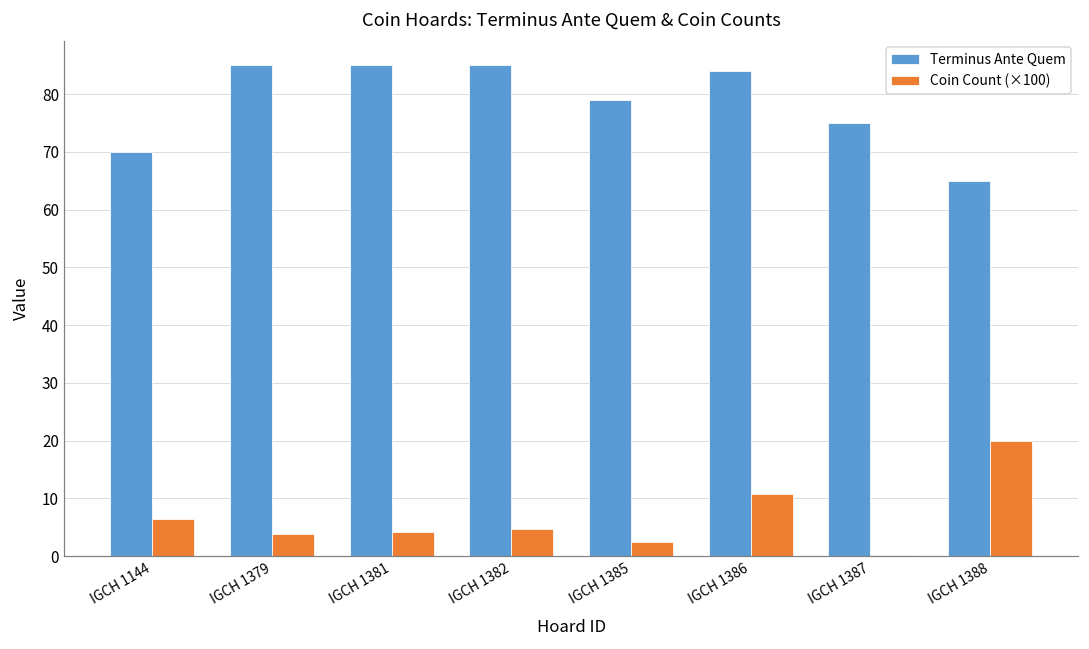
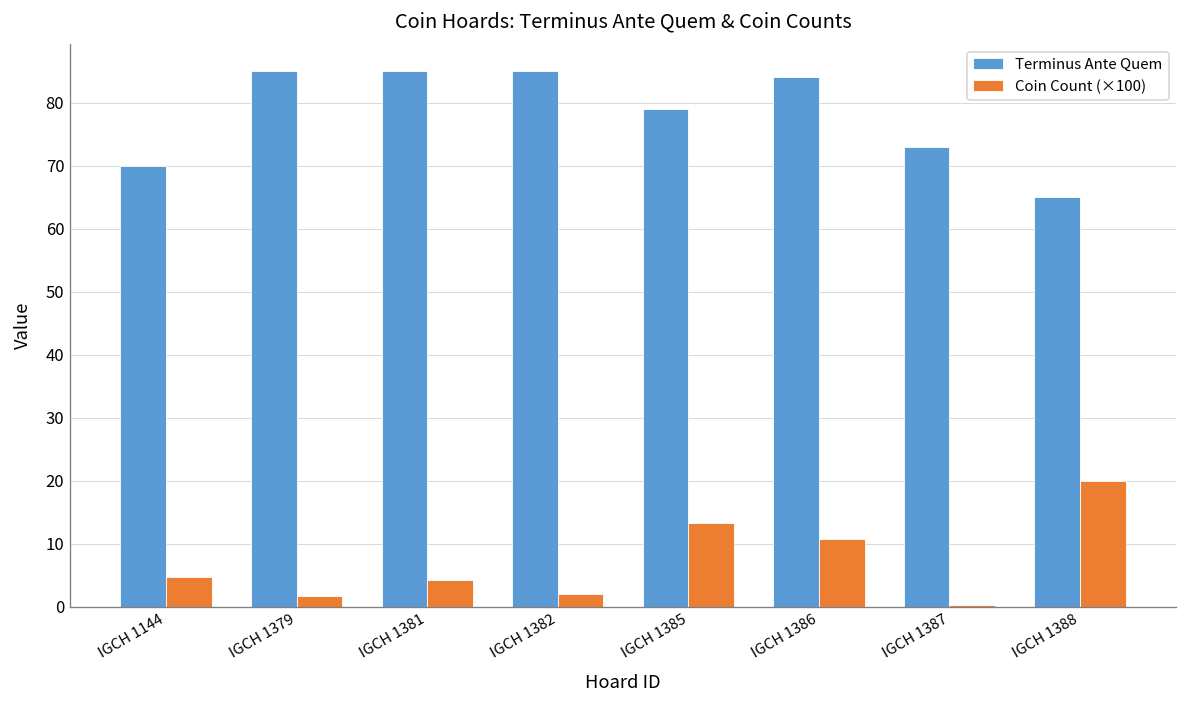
  {
    "Terminus Ante Quem": {
      "IGCH 1144": 70,
      "IGCH 1379": 85,
      "IGCH 1381": 85,
      "IGCH 1382": 85,
      "IGCH 1385": 79,
      "IGCH 1386": 84,
-     "IGCH 1387": 75,
+     "IGCH 1387": 73,
      "IGCH 1388": 65
    },
    "Coin Count (×100)": {
-     "IGCH 1144": 6,
-     "IGCH 1379": 4,
+     "IGCH 1144": 5,
+     "IGCH 1379": 2,
      "IGCH 1381": 4,
-     "IGCH 1382": 5,
-     "IGCH 1385": 3,
+     "IGCH 1382": 2,
+     "IGCH 1385": 13,
      "IGCH 1386": 11,
      "IGCH 1388": 20
    }
  }
